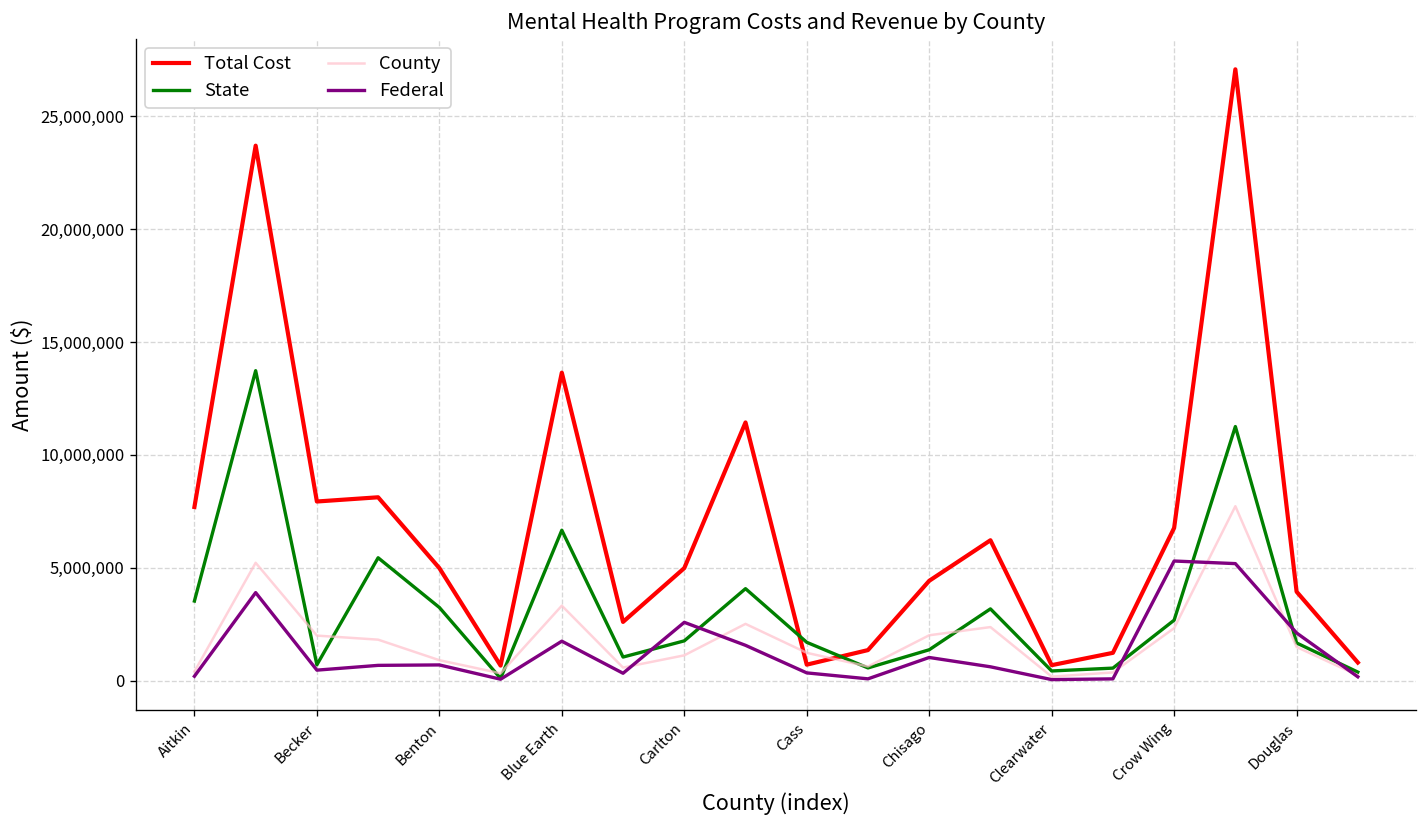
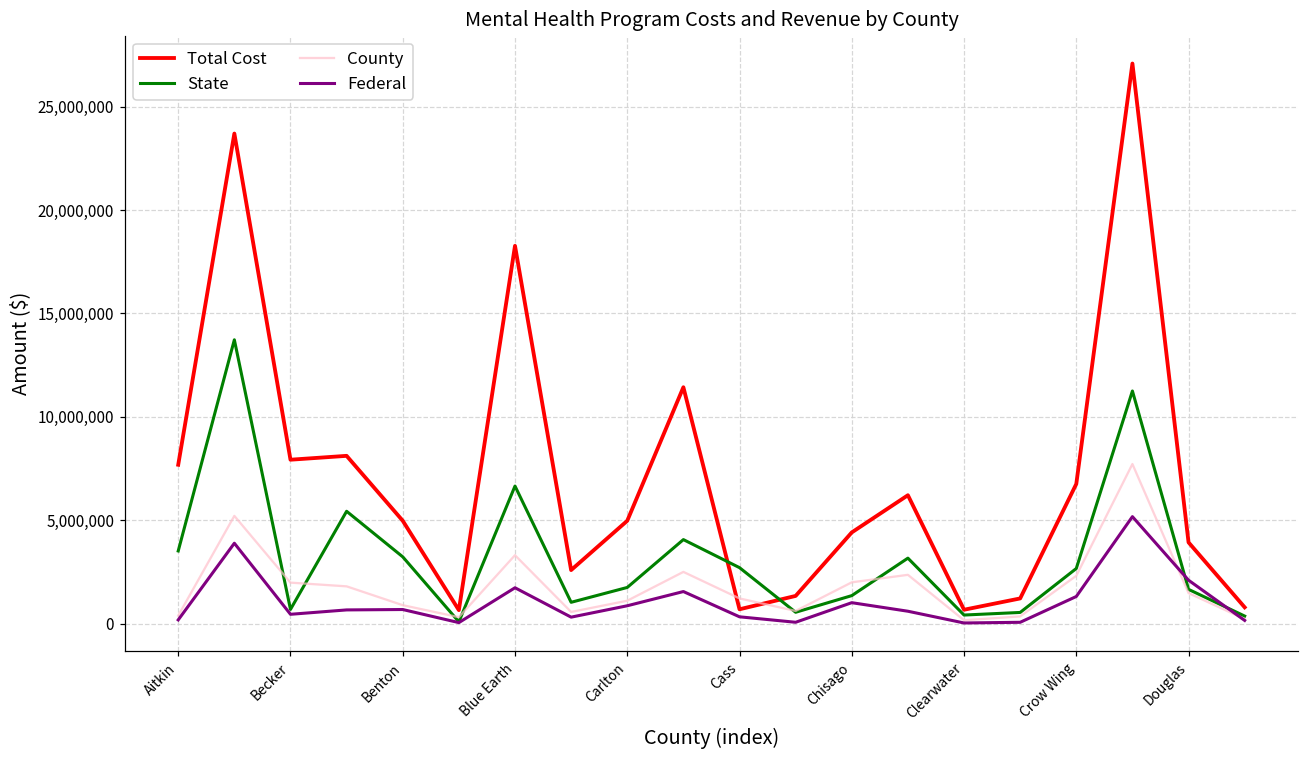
  {
    "Total Cost": {
      "Aitkin": "7,700,000",
      "Becker": "7,900,000",
      "Benton": "5,000,000",
-     "Blue Earth": "13,600,000",
+     "Blue Earth": "18,300,000",
      "Carlton": "5,000,000",
      "Cass": "700,000",
      "Chisago": "4,400,000",
      "Clearwater": "700,000",
      "Crow Wing": "6,800,000",
      "Douglas": "3,900,000"
    },
    "State": {
      "Aitkin": "3,500,000",
      "Becker": "700,000",
      "Benton": "3,200,000",
      "Blue Earth": "6,700,000",
      "Carlton": "1,800,000",
-     "Cass": "1,700,000",
+     "Cass": "2,700,000",
      "Chisago": "1,400,000",
      "Clearwater": "400,000",
      "Crow Wing": "2,700,000",
      "Douglas": "1,700,000"
    },
    "County": {
      "Aitkin": "400,000",
      "Becker": "2,000,000",
      "Benton": "900,000",
      "Blue Earth": "3,300,000",
      "Carlton": "1,100,000",
      "Cass": "1,200,000",
      "Chisago": "2,000,000",
      "Crow Wing": "2,300,000",
      "Douglas": "1,500,000"
    },
    "Federal": {
      "Aitkin": "200,000",
      "Becker": "500,000",
      "Benton": "700,000",
      "Blue Earth": "1,700,000",
-     "Carlton": "2,600,000",
+     "Carlton": "900,000",
      "Cass": "300,000",
      "Chisago": "1,000,000",
-     "Crow Wing": "5,300,000",
+     "Crow Wing": "1,300,000",
      "Douglas": "2,100,000"
    }
  }
